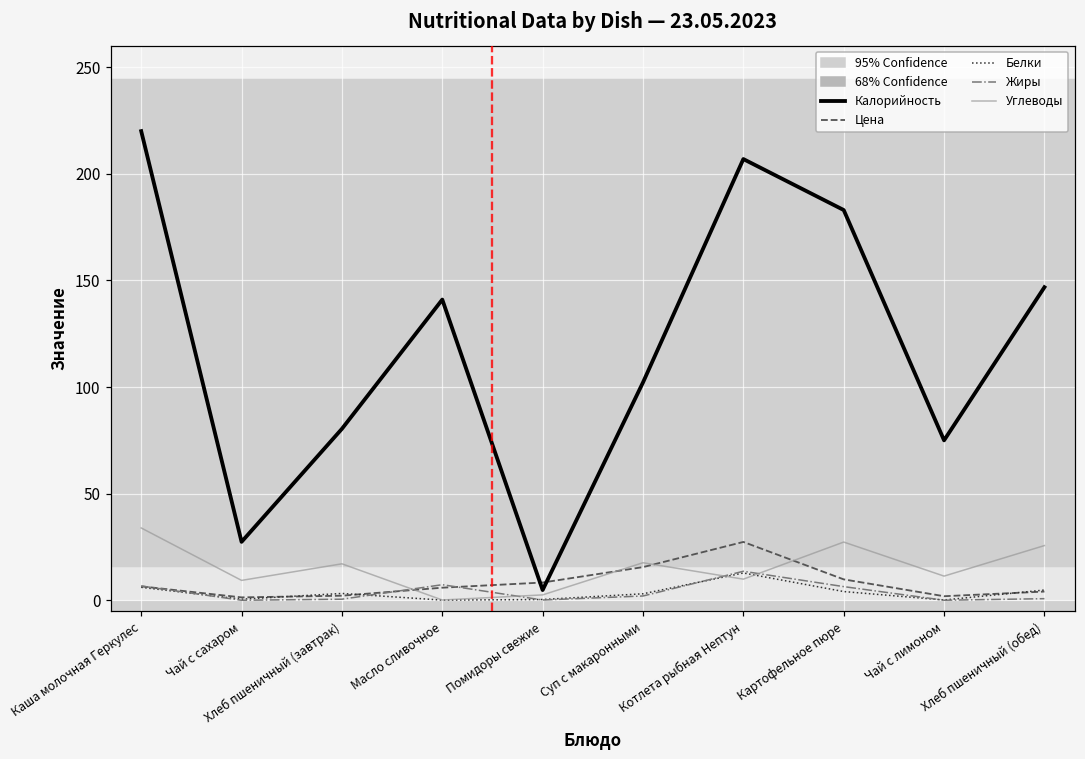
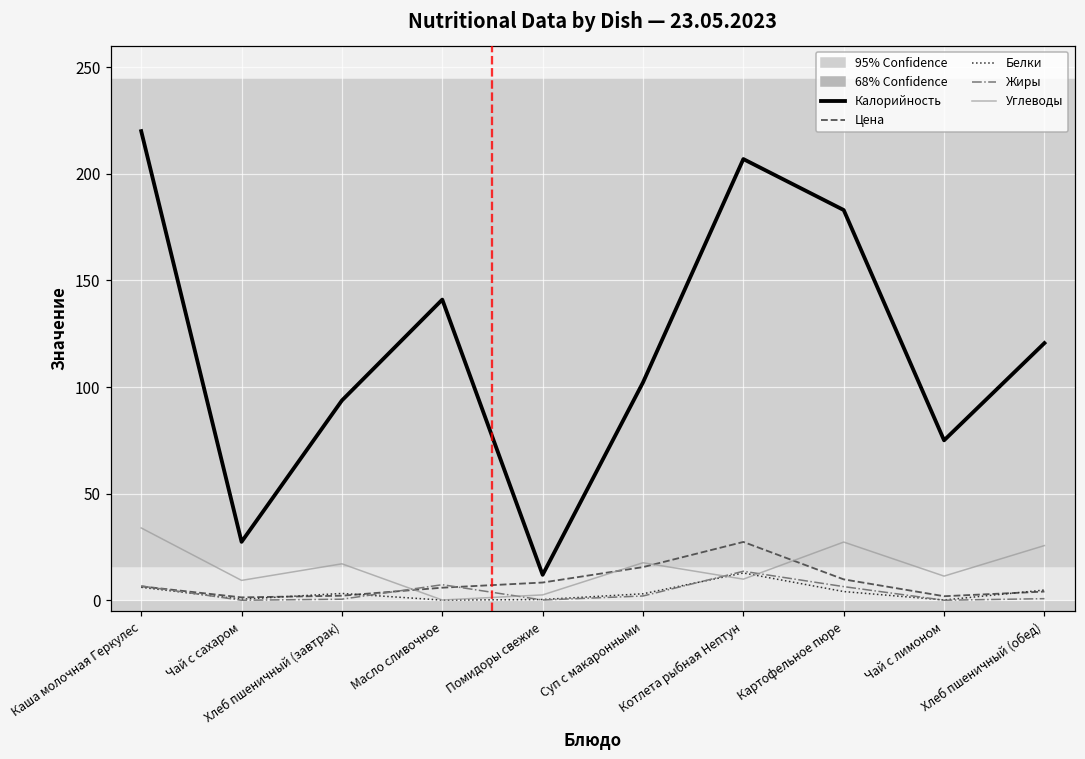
  {
    "Калорийность": {
      "Каша молочная Геркулес": 220,
      "Чай с сахаром": 27,
-     "Хлеб пшеничный (завтрак)": 80,
+     "Хлеб пшеничный (завтрак)": 94,
      "Масло сливочное": 141,
-     "Помидоры свежие": 5,
+     "Помидоры свежие": 12,
      "Суп с макаронными": 102,
      "Котлета рыбная Нептун": 207,
      "Картофельное пюре": 183,
      "Чай с лимоном": 75,
-     "Хлеб пшеничный (обед)": 147
+     "Хлеб пшеничный (обед)": 121
    }
  }
